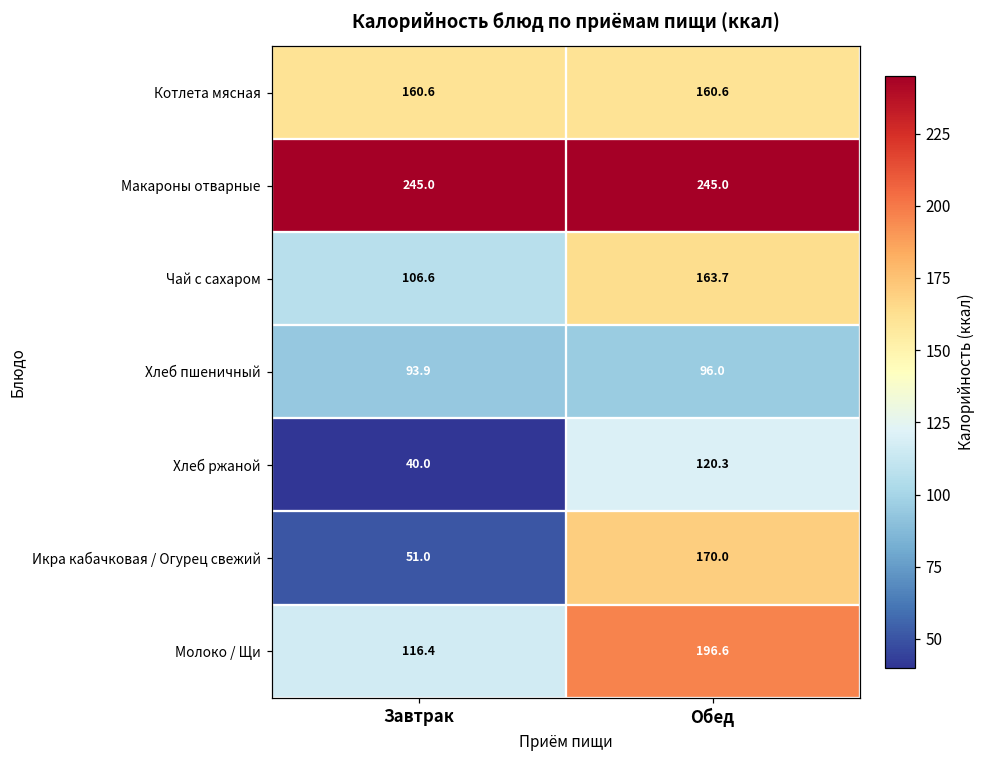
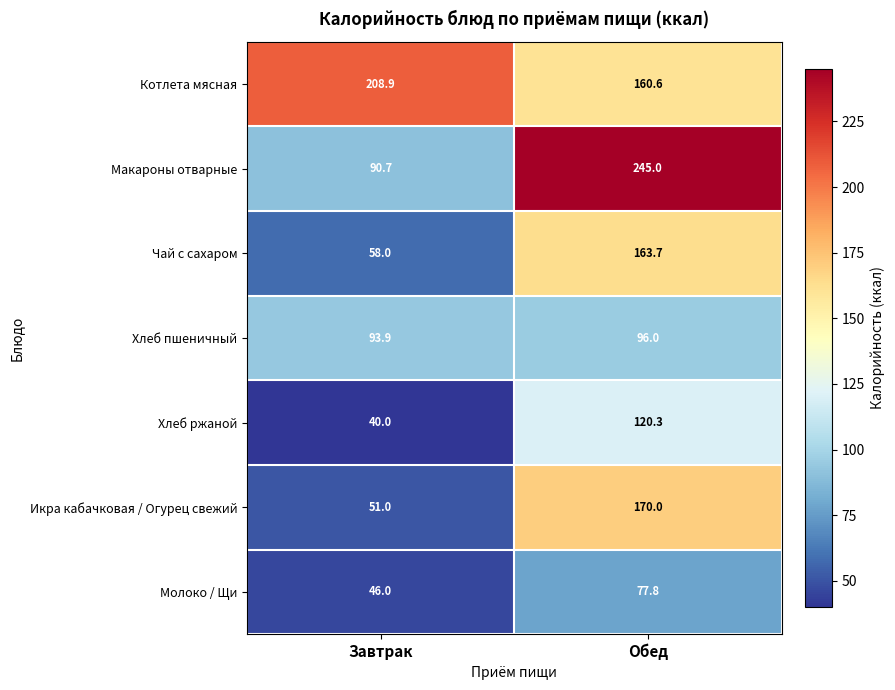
  {
    "Котлета мясная": {
-     "Завтрак": 160.6,
+     "Завтрак": 208.9,
      "Обед": 160.6
    },
    "Макароны отварные": {
-     "Завтрак": 245.0,
+     "Завтрак": 90.7,
      "Обед": 245.0
    },
    "Чай с сахаром": {
-     "Завтрак": 106.6,
+     "Завтрак": 58.0,
      "Обед": 163.7
    },
    "Хлеб пшеничный": {
      "Завтрак": 93.9,
      "Обед": 96.0
    },
    "Хлеб ржаной": {
      "Завтрак": 40.0,
      "Обед": 120.3
    },
    "Икра кабачковая / Огурец свежий": {
      "Завтрак": 51.0,
      "Обед": 170.0
    },
    "Молоко / Щи": {
-     "Завтрак": 116.4,
-     "Обед": 196.6
+     "Завтрак": 46.0,
+     "Обед": 77.8
    }
  }
